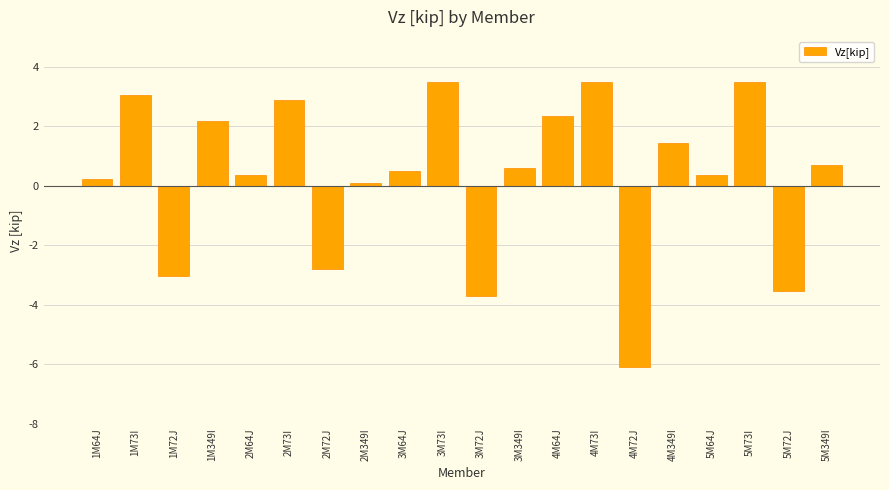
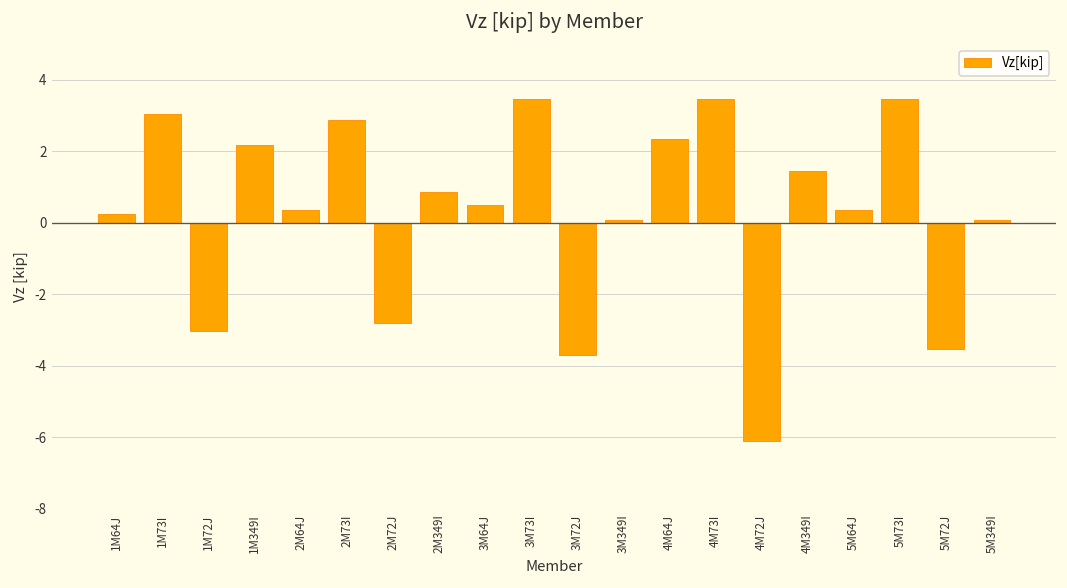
  {
    "1M64J": 0.2,
    "1M73I": 3.1,
    "1M72J": -3.0,
    "1M349I": 2.2,
    "2M64J": 0.4,
    "2M73I": 2.9,
    "2M72J": -2.8,
-   "2M349I": 0.1,
+   "2M349I": 0.9,
    "3M64J": 0.5,
    "3M73I": 3.5,
    "3M72J": -3.7,
-   "3M349I": 0.6,
+   "3M349I": 0.1,
    "4M64J": 2.4,
    "4M73I": 3.5,
    "4M72J": -6.1,
    "4M349I": 1.4,
    "5M64J": 0.4,
    "5M73I": 3.5,
    "5M72J": -3.5,
-   "5M349I": 0.7
+   "5M349I": 0.1
  }
